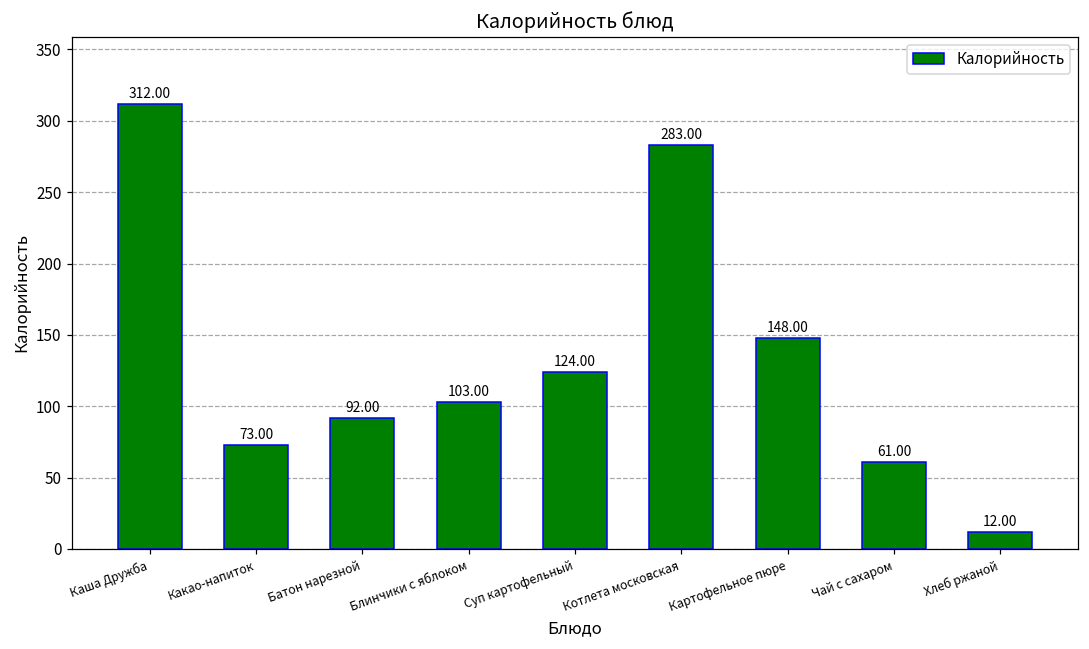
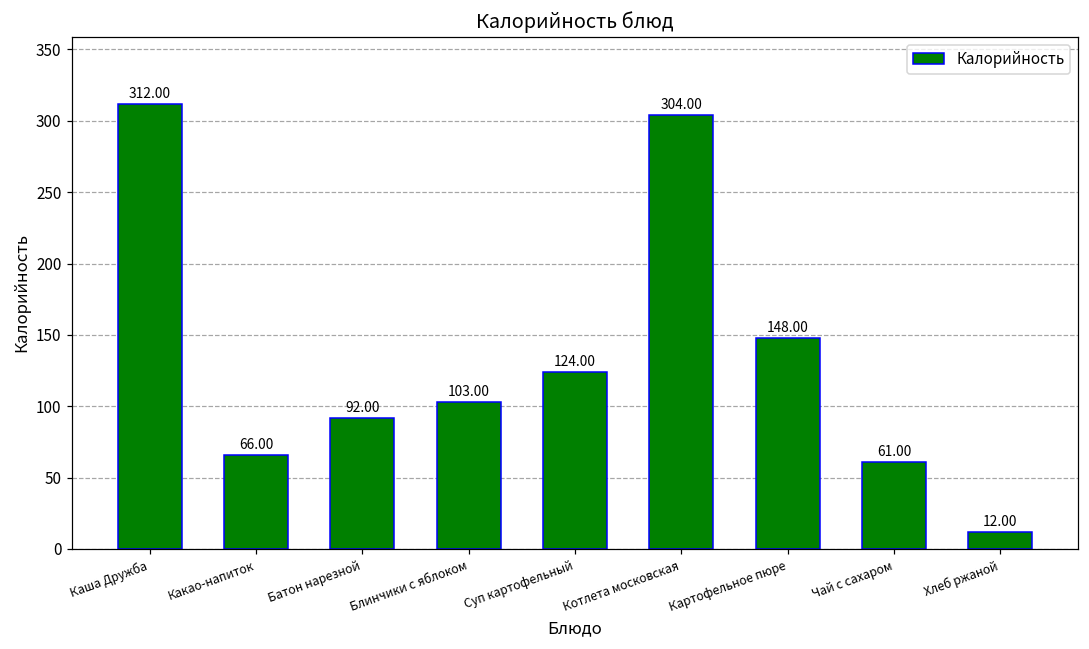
  {
    "Каша Дружба": 312.00,
-   "Какао-напиток": 73.00,
+   "Какао-напиток": 66.00,
    "Батон нарезной": 92.00,
    "Блинчики с яблоком": 103.00,
    "Суп картофельный": 124.00,
-   "Котлета московская": 283.00,
+   "Котлета московская": 304.00,
    "Картофельное пюре": 148.00,
    "Чай с сахаром": 61.00,
    "Хлеб ржаной": 12.00
  }
